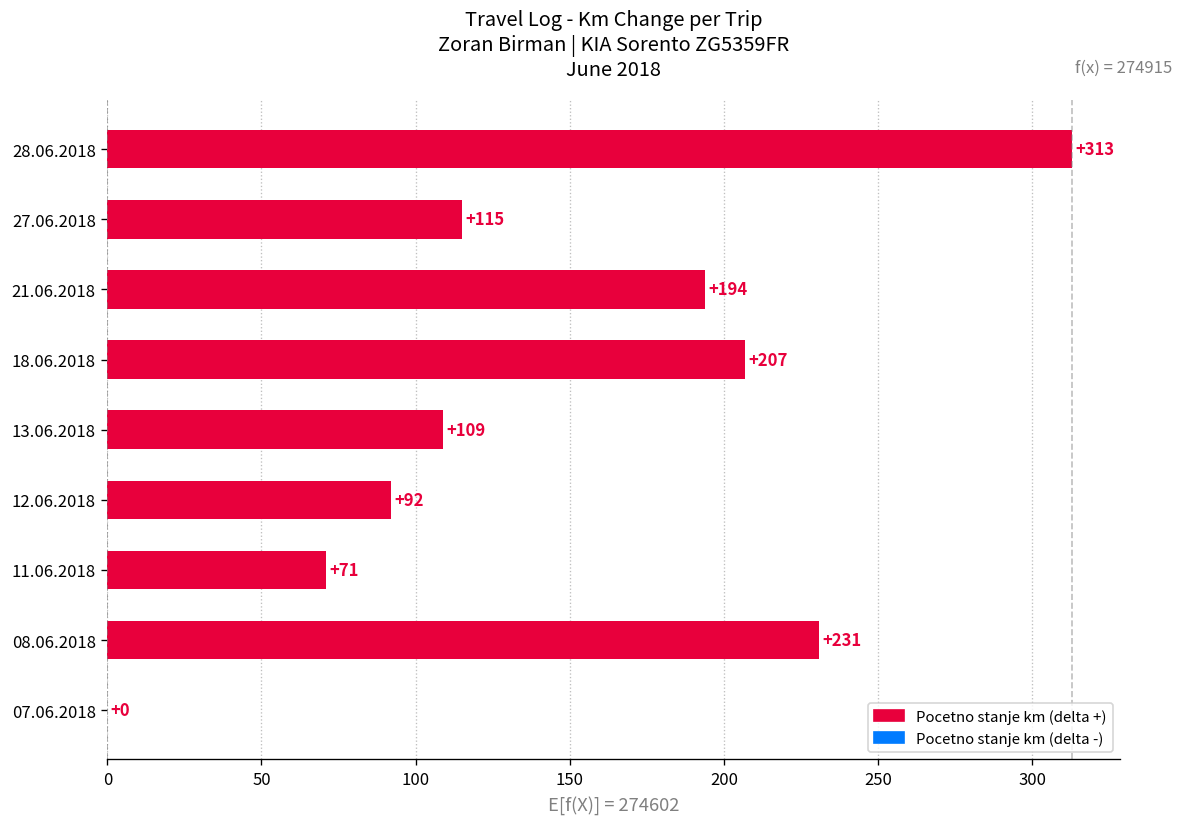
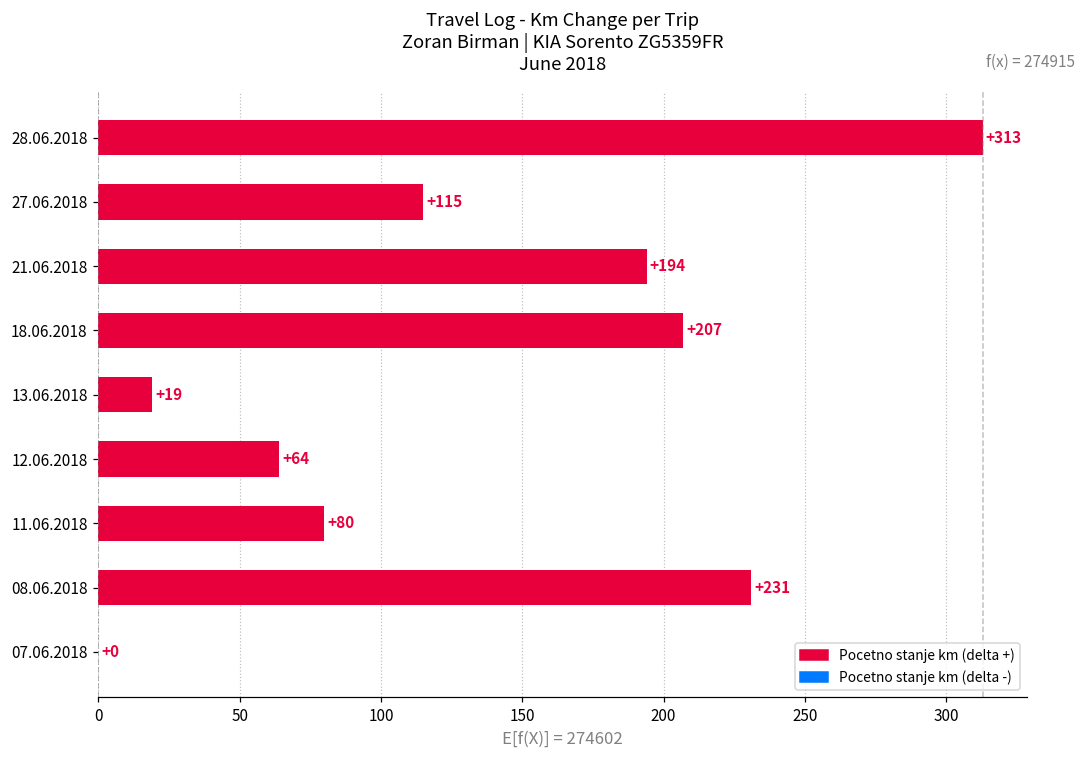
  {
    "28.06.2018": "+313",
    "27.06.2018": "+115",
    "21.06.2018": "+194",
    "18.06.2018": "+207",
-   "13.06.2018": "+109",
-   "12.06.2018": "+92",
-   "11.06.2018": "+71",
+   "13.06.2018": "+19",
+   "12.06.2018": "+64",
+   "11.06.2018": "+80",
    "08.06.2018": "+231",
    "07.06.2018": "+0"
  }
